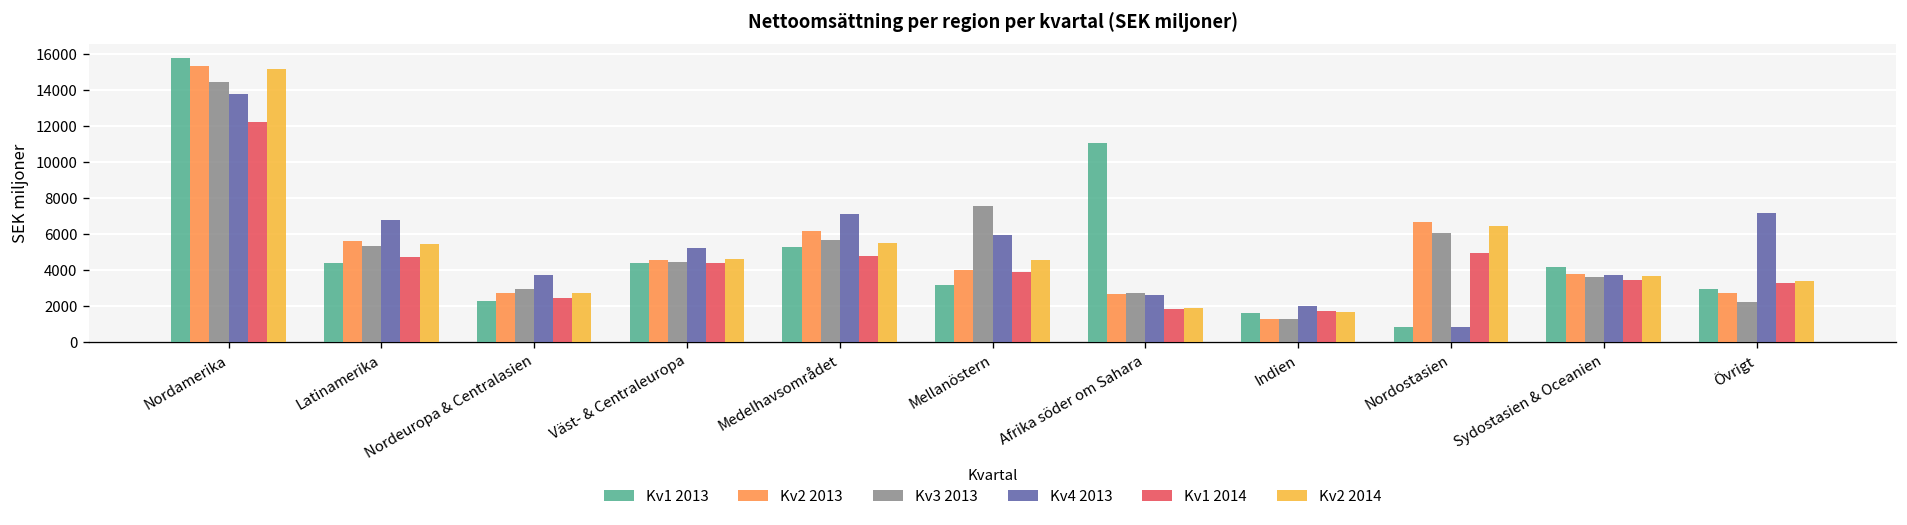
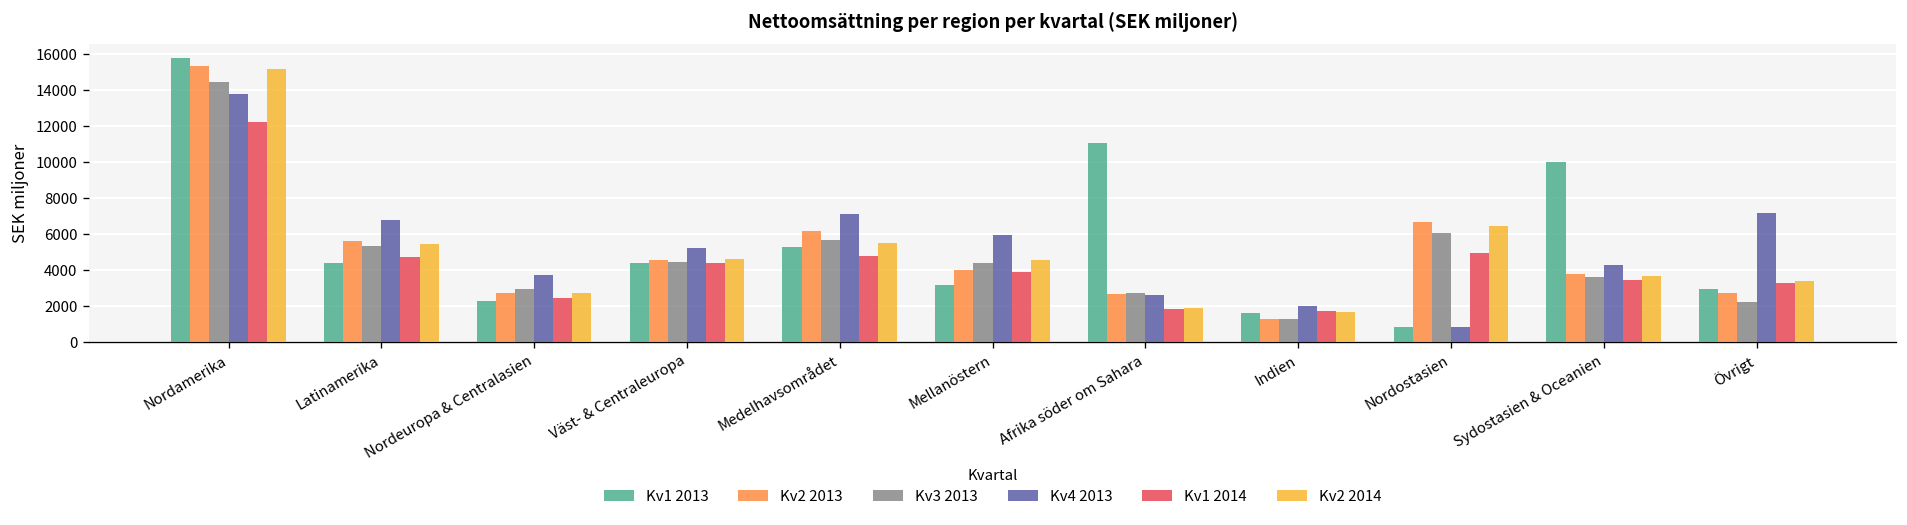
  {
    "Kv1 2013": {
      "Nordamerika": 15800,
      "Latinamerika": 4400,
      "Nordeuropa & Centralasien": 2300,
      "Väst- & Centraleuropa": 4300,
      "Medelhavsområdet": 5300,
      "Mellanöstern": 3200,
      "Afrika söder om Sahara": 11000,
      "Indien": 1600,
      "Nordostasien": 800,
-     "Sydostasien & Oceanien": 4100,
+     "Sydostasien & Oceanien": 10000,
      "Övrigt": 2900
    },
    "Kv3 2013": {
      "Nordamerika": 14500,
      "Latinamerika": 5300,
      "Nordeuropa & Centralasien": 2900,
      "Väst- & Centraleuropa": 4400,
      "Medelhavsområdet": 5700,
-     "Mellanöstern": 7600,
+     "Mellanöstern": 4400,
      "Afrika söder om Sahara": 2700,
      "Indien": 1300,
      "Nordostasien": 6100,
      "Sydostasien & Oceanien": 3600,
      "Övrigt": 2200
    },
    "Kv4 2013": {
      "Nordamerika": 13800,
      "Latinamerika": 6700,
      "Nordeuropa & Centralasien": 3700,
      "Väst- & Centraleuropa": 5200,
      "Medelhavsområdet": 7100,
      "Mellanöstern": 5900,
      "Afrika söder om Sahara": 2600,
      "Indien": 2000,
      "Nordostasien": 800,
-     "Sydostasien & Oceanien": 3700,
+     "Sydostasien & Oceanien": 4300,
      "Övrigt": 7200
    },
    "Kv1 2014": {
      "Nordamerika": 12200,
      "Latinamerika": 4700,
      "Nordeuropa & Centralasien": 2400,
      "Väst- & Centraleuropa": 4400,
      "Medelhavsområdet": 4800,
      "Mellanöstern": 3900,
      "Afrika söder om Sahara": 1800,
      "Indien": 1700,
      "Nordostasien": 4900,
      "Sydostasien & Oceanien": 3400,
      "Övrigt": 3300
    }
  }
